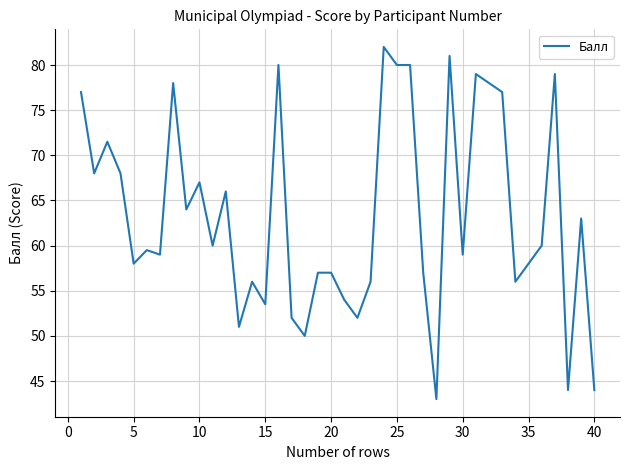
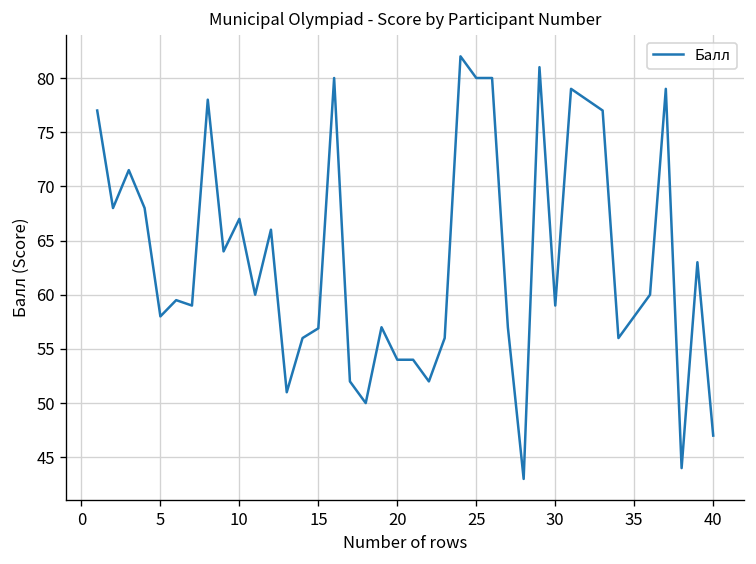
  {
    "5": 58,
    "10": 67,
-   "15": 54,
-   "20": 57,
+   "15": 57,
+   "20": 54,
    "25": 80,
    "30": 59,
    "35": 58,
-   "40": 44
+   "40": 47
  }
